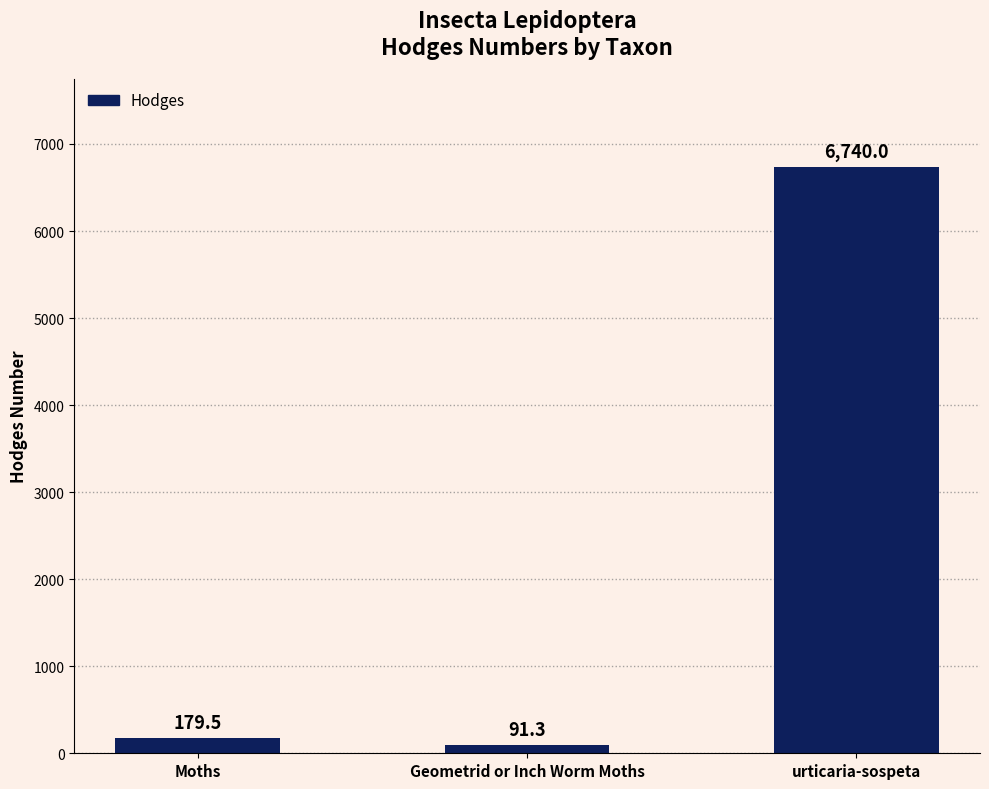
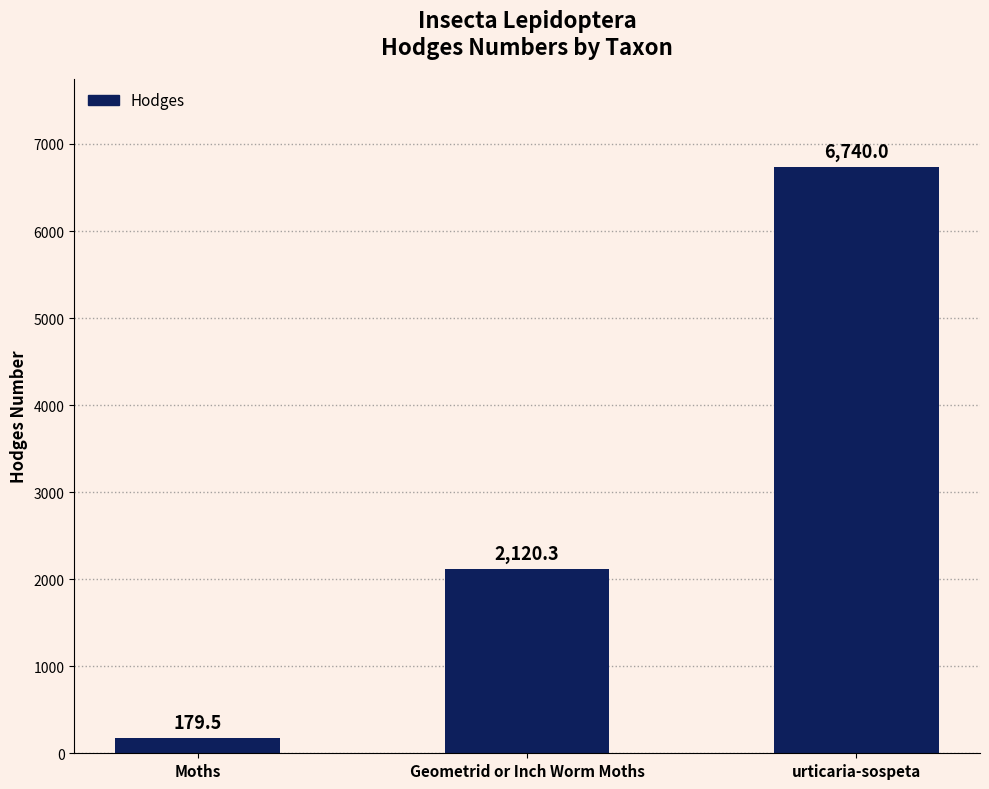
  {
    "Moths": "179.5",
-   "Geometrid or Inch Worm Moths": "91.3",
+   "Geometrid or Inch Worm Moths": "2,120.3",
    "urticaria-sospeta": "6,740.0"
  }
